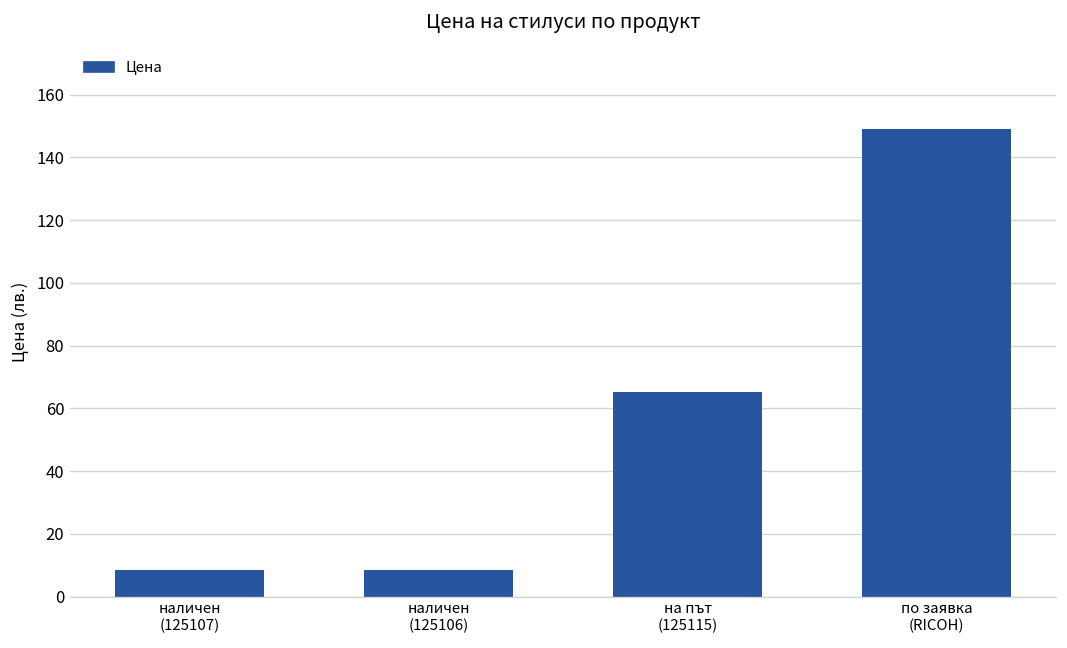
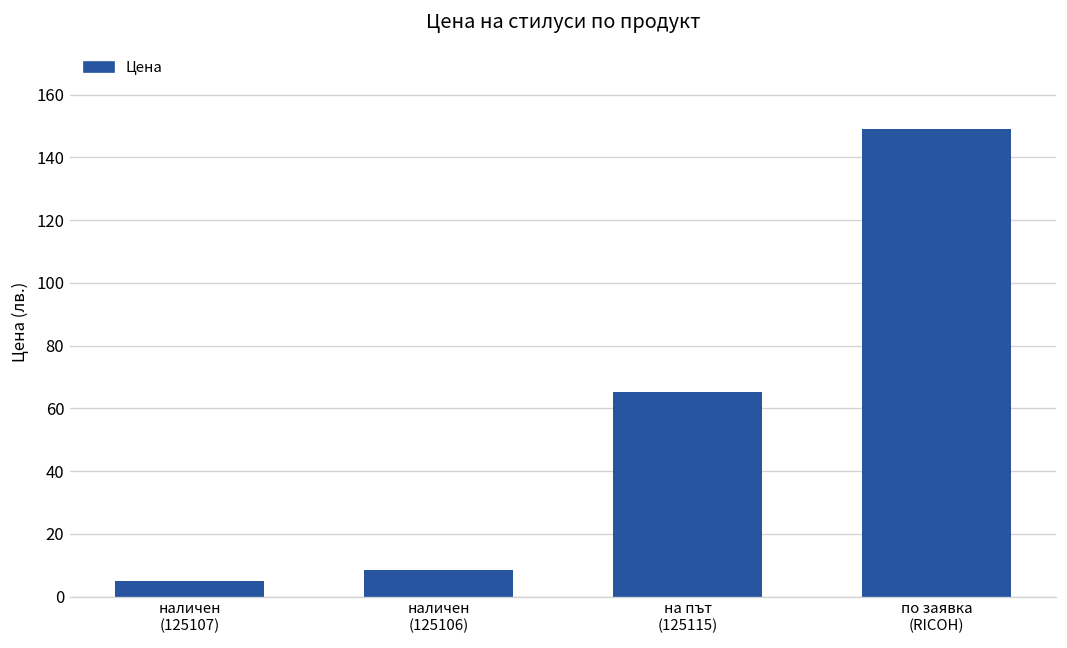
  {
-   "наличен (125107)": 8,
+   "наличен (125107)": 5,
    "наличен (125106)": 8,
    "на път (125115)": 65,
    "по заявка (RICOH)": 149
  }
